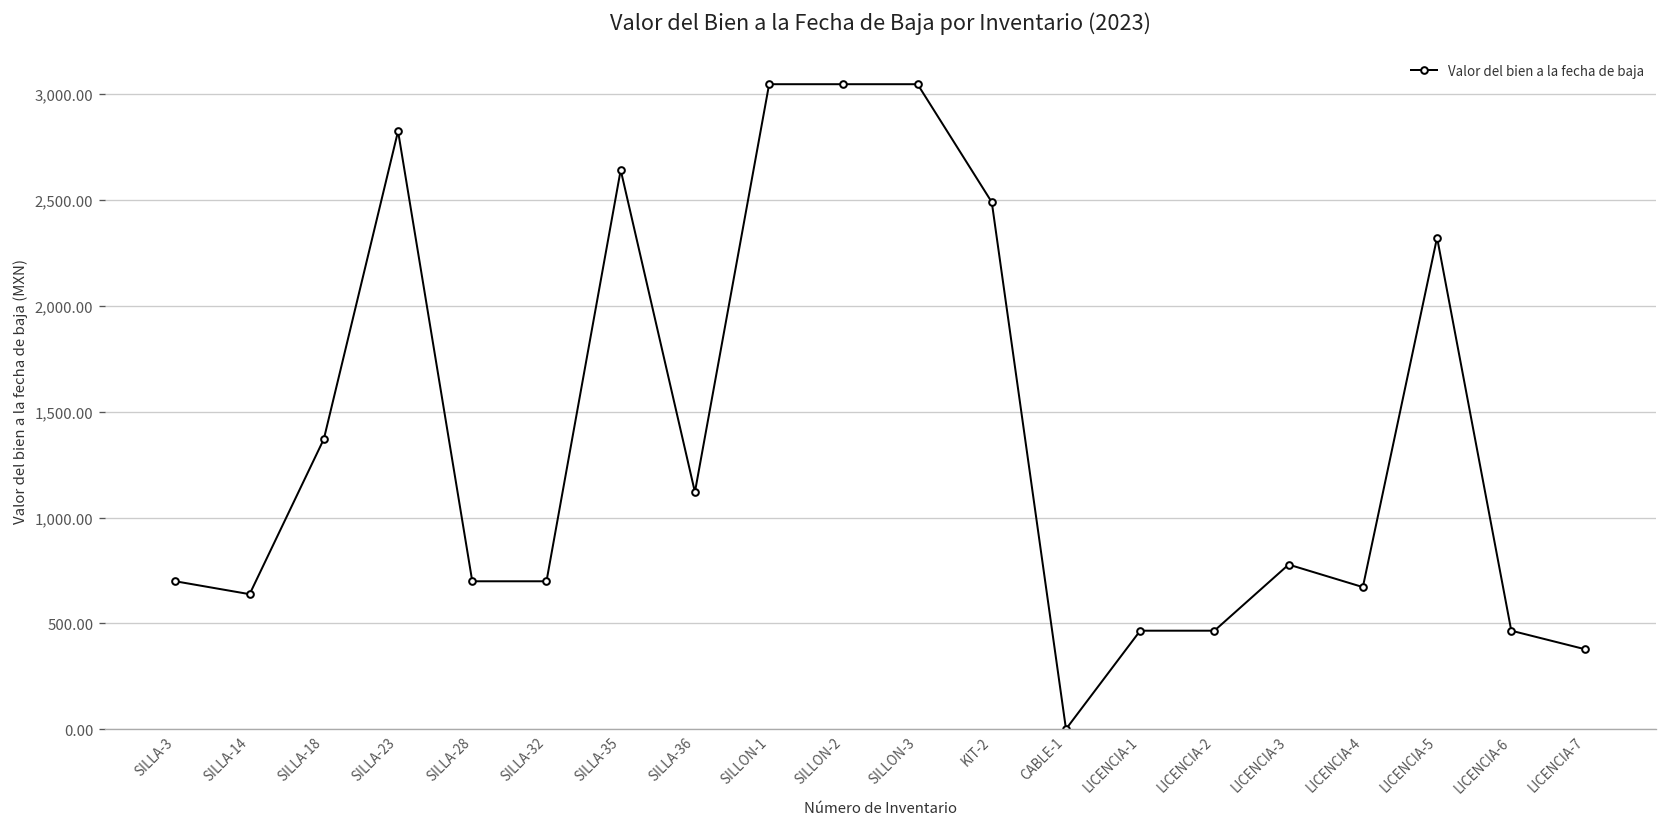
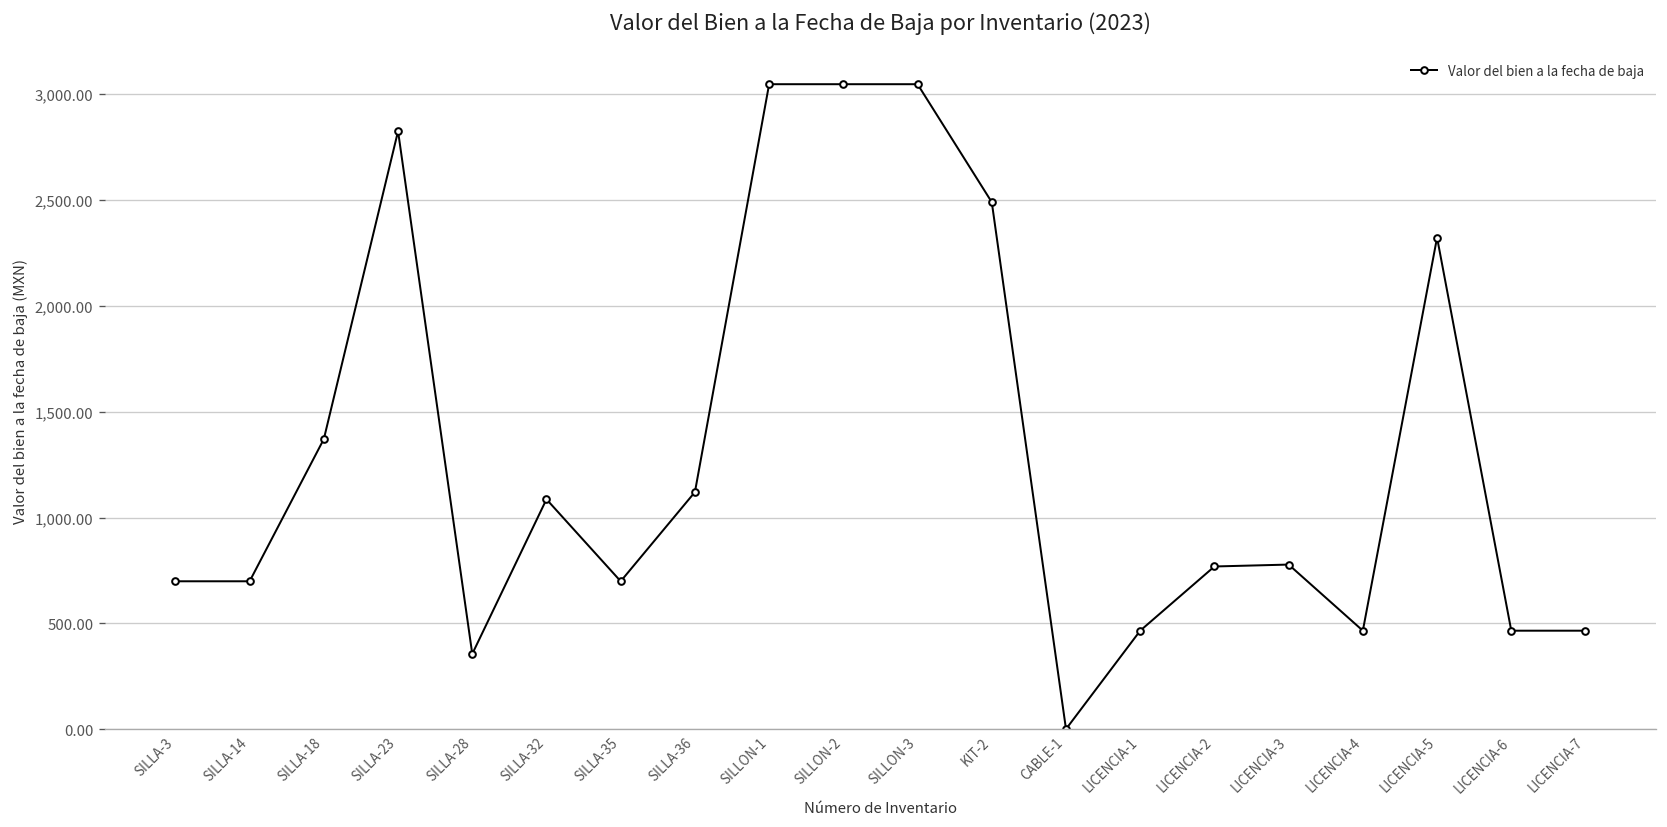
  {
    "SILLA-3": "700",
-   "SILLA-14": "640",
+   "SILLA-14": "700",
    "SILLA-18": "1,370",
    "SILLA-23": "2,820",
-   "SILLA-28": "700",
-   "SILLA-32": "700",
-   "SILLA-35": "2,640",
+   "SILLA-28": "360",
+   "SILLA-32": "1,090",
+   "SILLA-35": "700",
    "SILLA-36": "1,120",
    "SILLON-1": "3,050",
    "SILLON-2": "3,050",
    "SILLON-3": "3,050",
    "KIT-2": "2,490",
    "CABLE-1": "0",
    "LICENCIA-1": "470",
-   "LICENCIA-2": "470",
+   "LICENCIA-2": "770",
    "LICENCIA-3": "780",
-   "LICENCIA-4": "670",
+   "LICENCIA-4": "470",
    "LICENCIA-5": "2,320",
    "LICENCIA-6": "470",
-   "LICENCIA-7": "380"
+   "LICENCIA-7": "470"
  }
